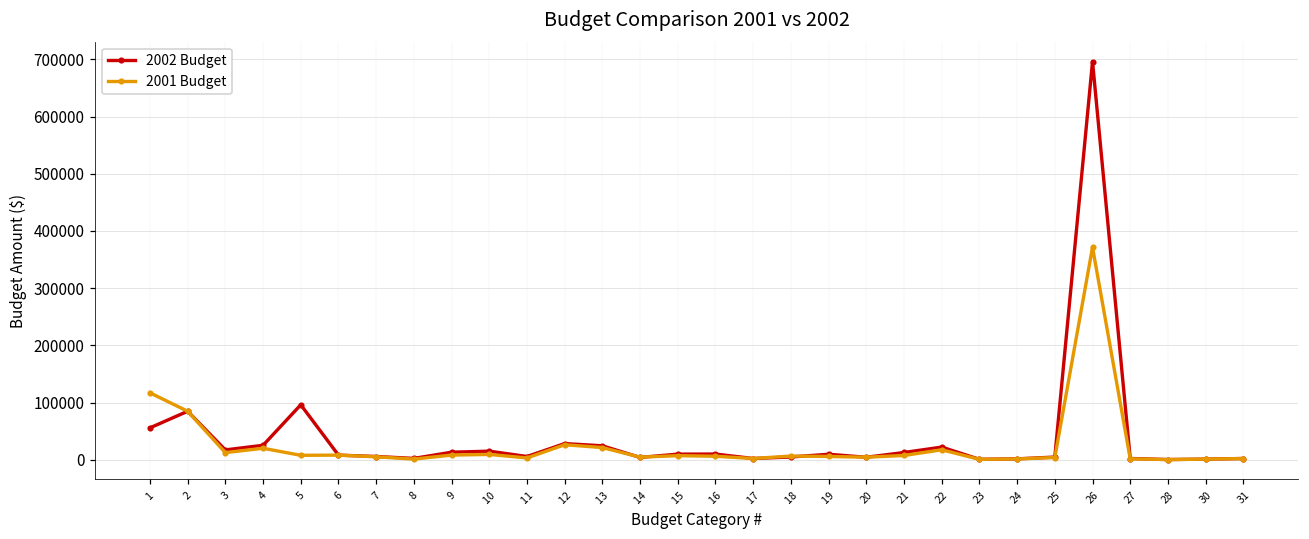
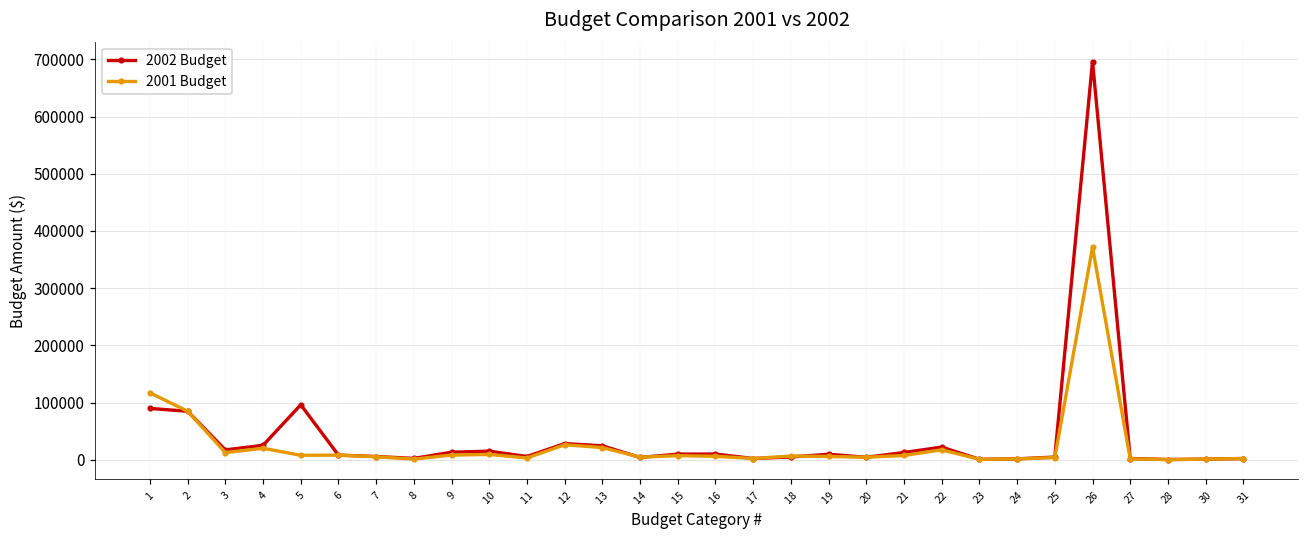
  {
    "2002 Budget": {
-     "1": 60000
+     "1": 90000
    }
  }
